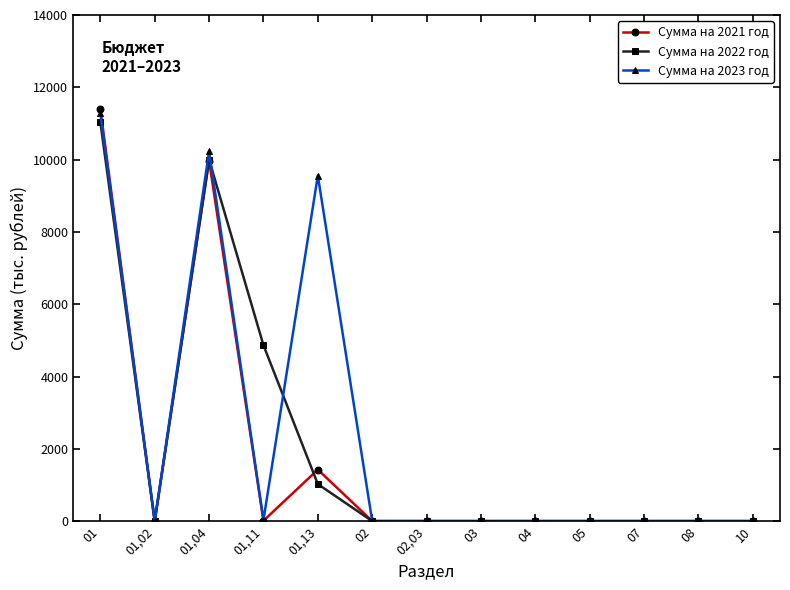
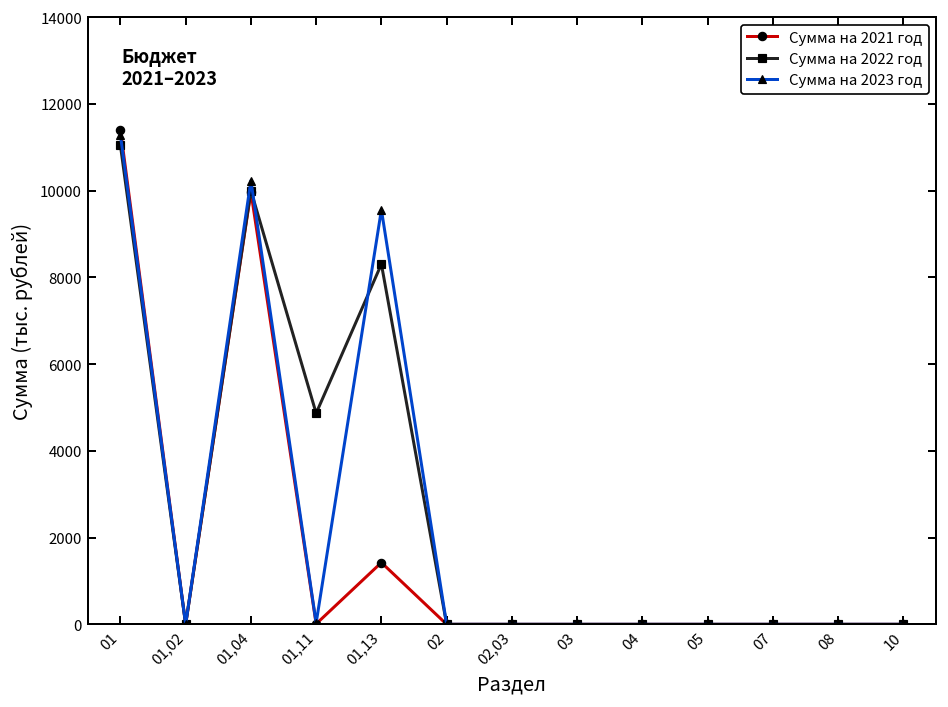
  {
    "Сумма на 2021 год": {
      "01": 11400,
      "01,13": 1400
    },
    "Сумма на 2022 год": {
      "01": 11000,
      "01,11": 4900,
-     "01,13": 1000
+     "01,13": 8300
    },
    "Сумма на 2023 год": {
      "01": 11300,
      "01,04": 10200,
      "01,13": 9600
    }
  }
